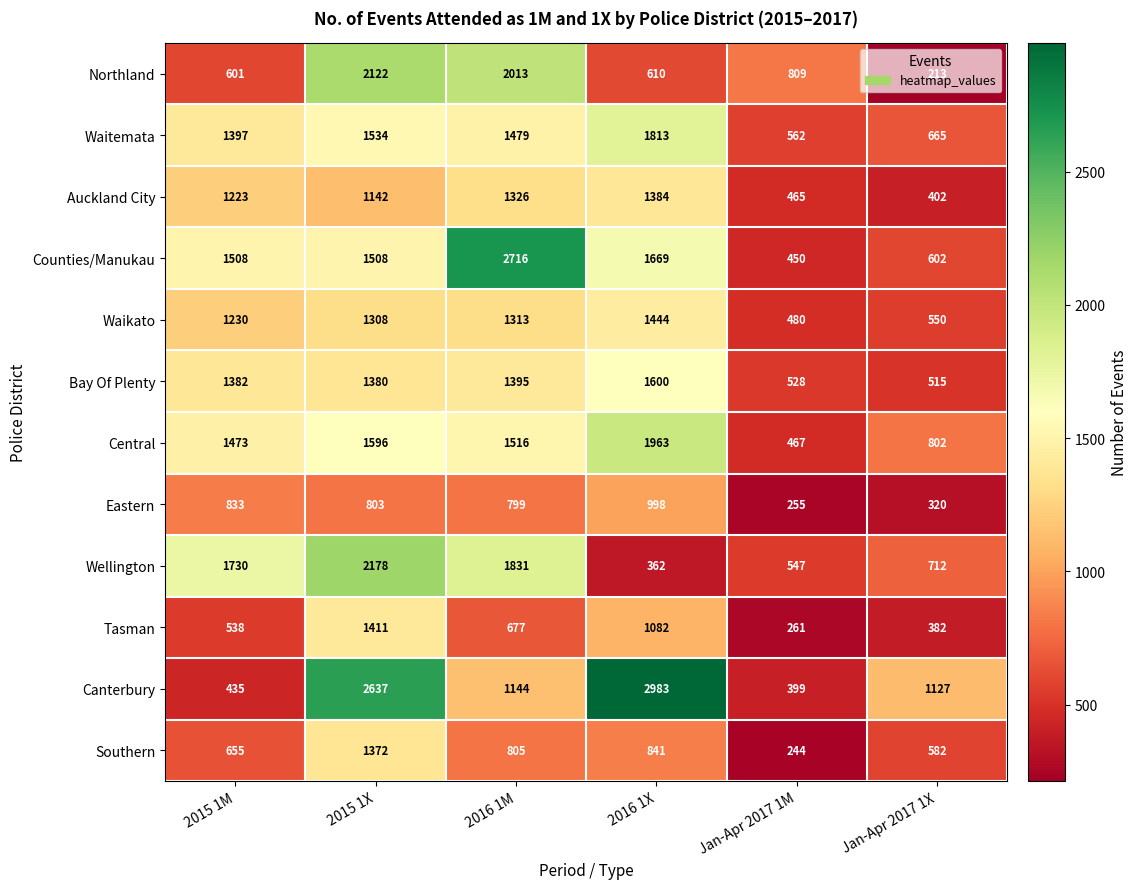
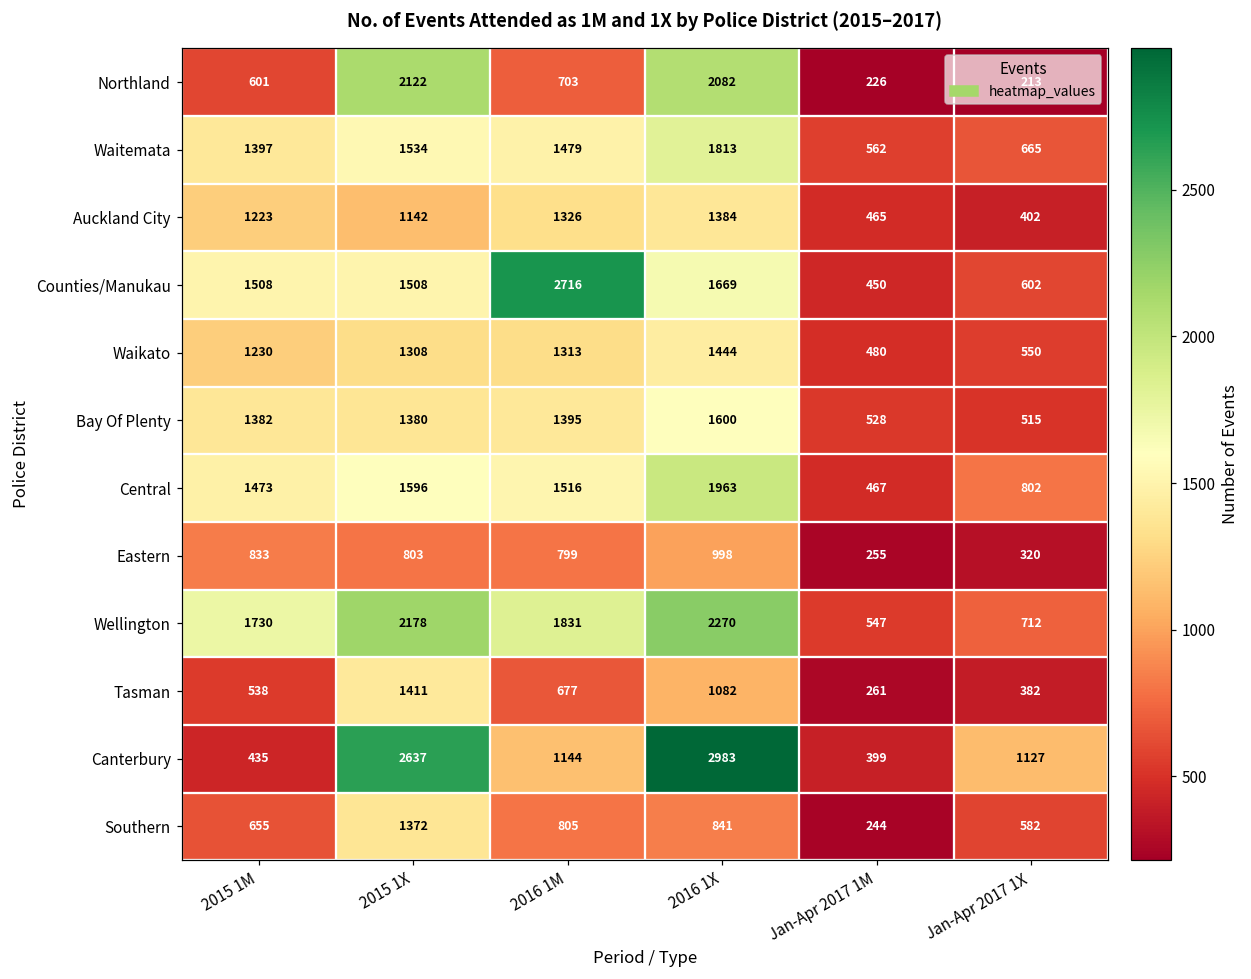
  {
    "Northland": {
      "2015 1M": 601,
      "2015 1X": 2122,
-     "2016 1M": 2013,
-     "2016 1X": 610,
-     "Jan-Apr 2017 1M": 809
+     "2016 1M": 703,
+     "2016 1X": 2082,
+     "Jan-Apr 2017 1M": 226
    },
    "Waitemata": {
      "2015 1M": 1397,
      "2015 1X": 1534,
      "2016 1M": 1479,
      "2016 1X": 1813,
      "Jan-Apr 2017 1M": 562,
      "Jan-Apr 2017 1X": 665
    },
    "Auckland City": {
      "2015 1M": 1223,
      "2015 1X": 1142,
      "2016 1M": 1326,
      "2016 1X": 1384,
      "Jan-Apr 2017 1M": 465,
      "Jan-Apr 2017 1X": 402
    },
    "Counties/Manukau": {
      "2015 1M": 1508,
      "2015 1X": 1508,
      "2016 1M": 2716,
      "2016 1X": 1669,
      "Jan-Apr 2017 1M": 450,
      "Jan-Apr 2017 1X": 602
    },
    "Waikato": {
      "2015 1M": 1230,
      "2015 1X": 1308,
      "2016 1M": 1313,
      "2016 1X": 1444,
      "Jan-Apr 2017 1M": 480,
      "Jan-Apr 2017 1X": 550
    },
    "Bay Of Plenty": {
      "2015 1M": 1382,
      "2015 1X": 1380,
      "2016 1M": 1395,
      "2016 1X": 1600,
      "Jan-Apr 2017 1M": 528,
      "Jan-Apr 2017 1X": 515
    },
    "Central": {
      "2015 1M": 1473,
      "2015 1X": 1596,
      "2016 1M": 1516,
      "2016 1X": 1963,
      "Jan-Apr 2017 1M": 467,
      "Jan-Apr 2017 1X": 802
    },
    "Eastern": {
      "2015 1M": 833,
      "2015 1X": 803,
      "2016 1M": 799,
      "2016 1X": 998,
      "Jan-Apr 2017 1M": 255,
      "Jan-Apr 2017 1X": 320
    },
    "Wellington": {
      "2015 1M": 1730,
      "2015 1X": 2178,
      "2016 1M": 1831,
-     "2016 1X": 362,
+     "2016 1X": 2270,
      "Jan-Apr 2017 1M": 547,
      "Jan-Apr 2017 1X": 712
    },
    "Tasman": {
      "2015 1M": 538,
      "2015 1X": 1411,
      "2016 1M": 677,
      "2016 1X": 1082,
      "Jan-Apr 2017 1M": 261,
      "Jan-Apr 2017 1X": 382
    },
    "Canterbury": {
      "2015 1M": 435,
      "2015 1X": 2637,
      "2016 1M": 1144,
      "2016 1X": 2983,
      "Jan-Apr 2017 1M": 399,
      "Jan-Apr 2017 1X": 1127
    },
    "Southern": {
      "2015 1M": 655,
      "2015 1X": 1372,
      "2016 1M": 805,
      "2016 1X": 841,
      "Jan-Apr 2017 1M": 244,
      "Jan-Apr 2017 1X": 582
    }
  }
